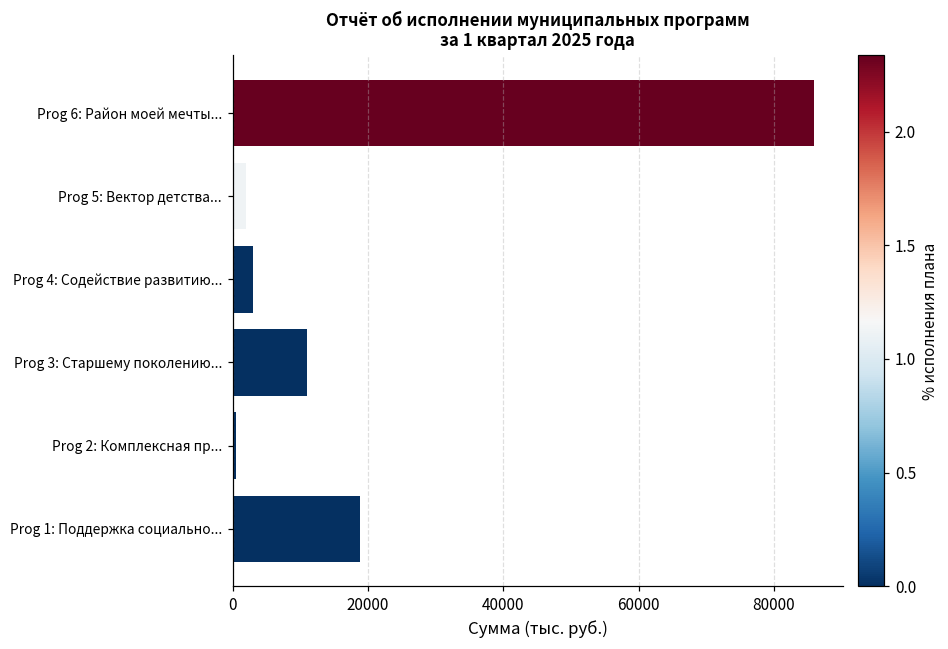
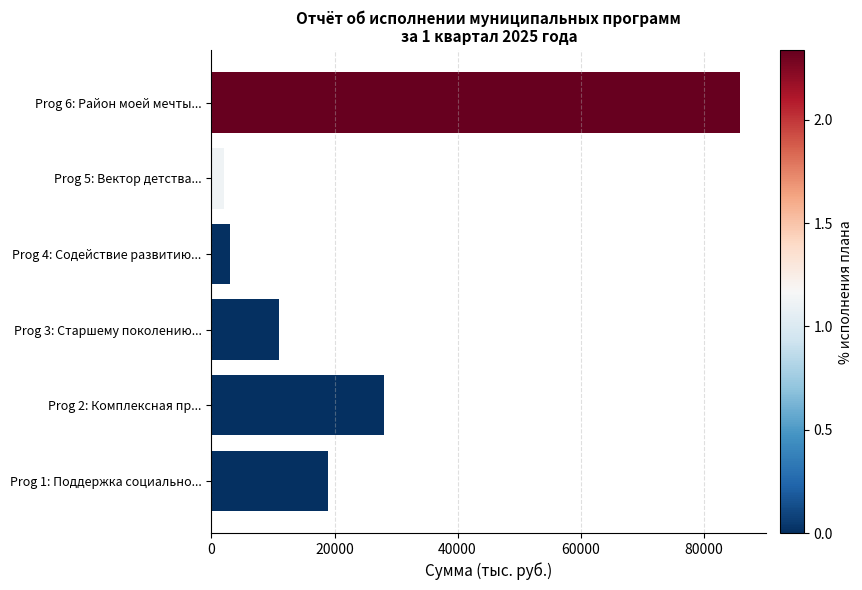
  {
    "Prog 6: Район моей мечты...": 86000,
    "Prog 5: Вектор детства...": 2000,
    "Prog 4: Содействие развитию...": 3000,
    "Prog 3: Старшему поколению...": 11000,
-   "Prog 2: Комплексная пр...": 0,
+   "Prog 2: Комплексная пр...": 28000,
    "Prog 1: Поддержка социально...": 19000
  }
